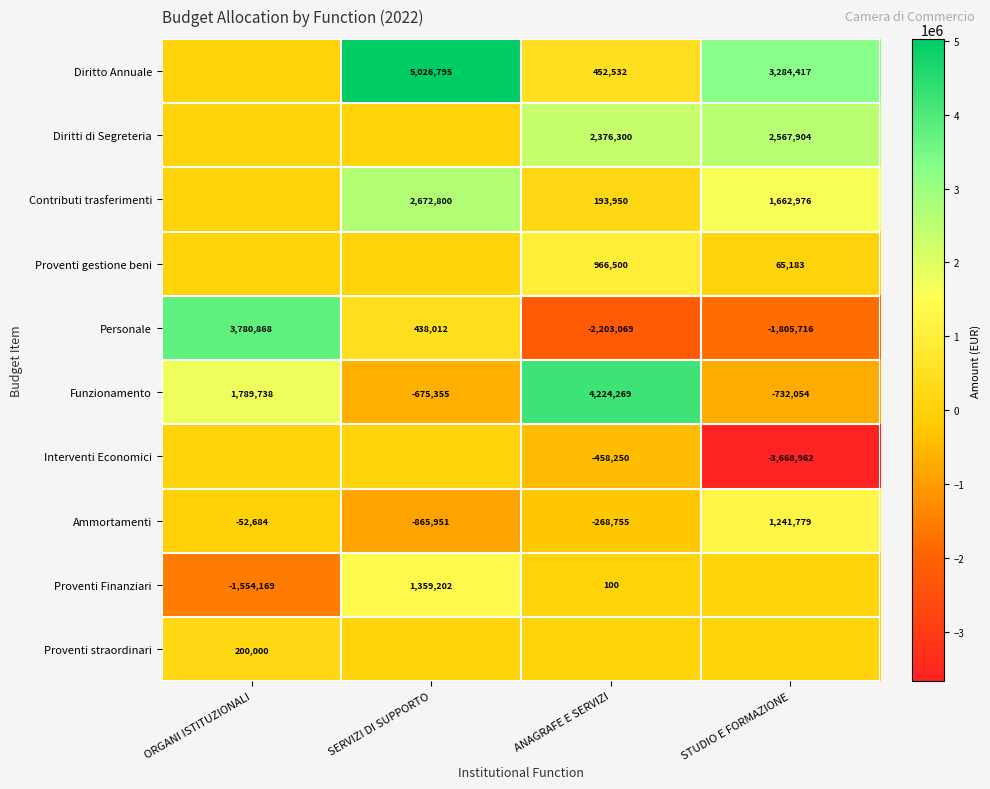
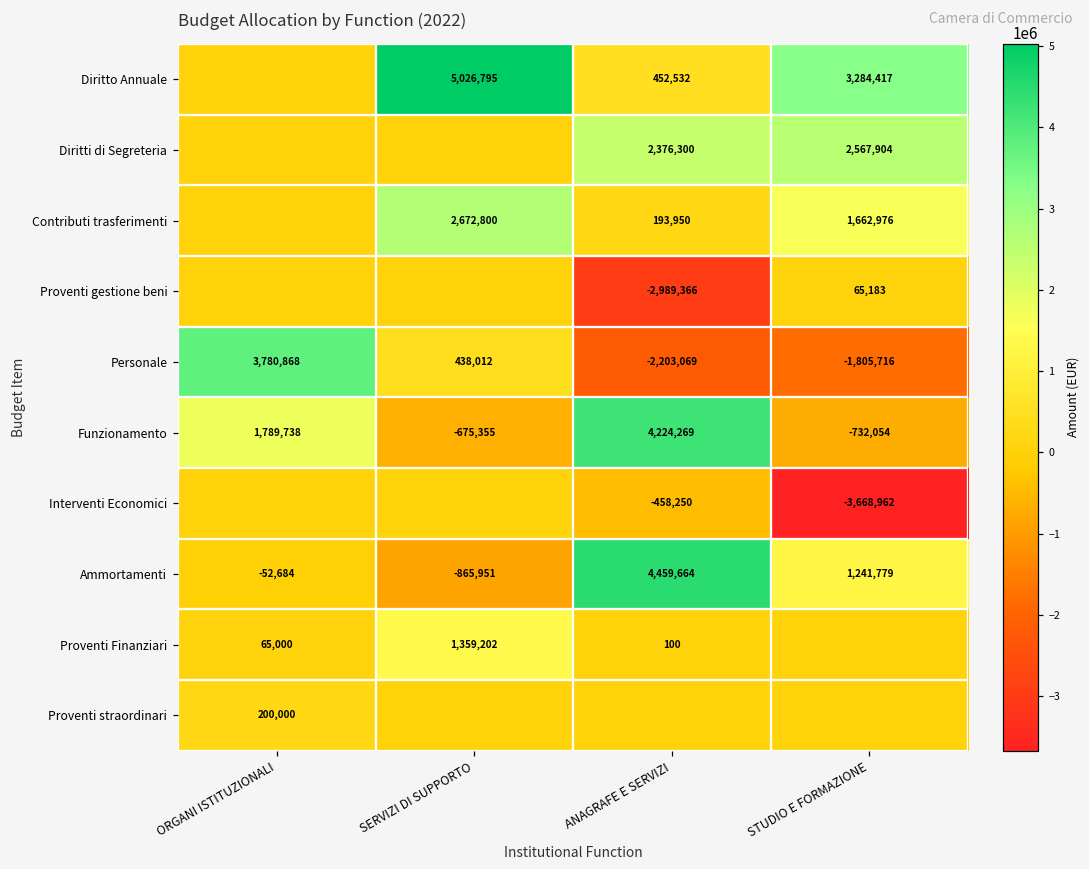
  {
    "Diritto Annuale": {
      "SERVIZI DI SUPPORTO": "5,026,795",
      "ANAGRAFE E SERVIZI": "452,532",
      "STUDIO E FORMAZIONE": "3,284,417"
    },
    "Diritti di Segreteria": {
      "ANAGRAFE E SERVIZI": "2,376,300",
      "STUDIO E FORMAZIONE": "2,567,904"
    },
    "Contributi trasferimenti": {
      "SERVIZI DI SUPPORTO": "2,672,800",
      "ANAGRAFE E SERVIZI": "193,950",
      "STUDIO E FORMAZIONE": "1,662,976"
    },
    "Proventi gestione beni": {
-     "ANAGRAFE E SERVIZI": "966,500",
+     "ANAGRAFE E SERVIZI": "-2,989,366",
      "STUDIO E FORMAZIONE": "65,183"
    },
    "Personale": {
      "ORGANI ISTITUZIONALI": "3,780,868",
      "SERVIZI DI SUPPORTO": "438,012",
      "ANAGRAFE E SERVIZI": "-2,203,069",
      "STUDIO E FORMAZIONE": "-1,805,716"
    },
    "Funzionamento": {
      "ORGANI ISTITUZIONALI": "1,789,738",
      "SERVIZI DI SUPPORTO": "-675,355",
      "ANAGRAFE E SERVIZI": "4,224,269",
      "STUDIO E FORMAZIONE": "-732,054"
    },
    "Interventi Economici": {
      "ANAGRAFE E SERVIZI": "-458,250",
      "STUDIO E FORMAZIONE": "-3,668,962"
    },
    "Ammortamenti": {
      "ORGANI ISTITUZIONALI": "-52,684",
      "SERVIZI DI SUPPORTO": "-865,951",
-     "ANAGRAFE E SERVIZI": "-268,755",
+     "ANAGRAFE E SERVIZI": "4,459,664",
      "STUDIO E FORMAZIONE": "1,241,779"
    },
    "Proventi Finanziari": {
-     "ORGANI ISTITUZIONALI": "-1,554,169",
+     "ORGANI ISTITUZIONALI": "65,000",
      "SERVIZI DI SUPPORTO": "1,359,202",
      "ANAGRAFE E SERVIZI": "100"
    },
    "Proventi straordinari": {
      "ORGANI ISTITUZIONALI": "200,000"
    }
  }
